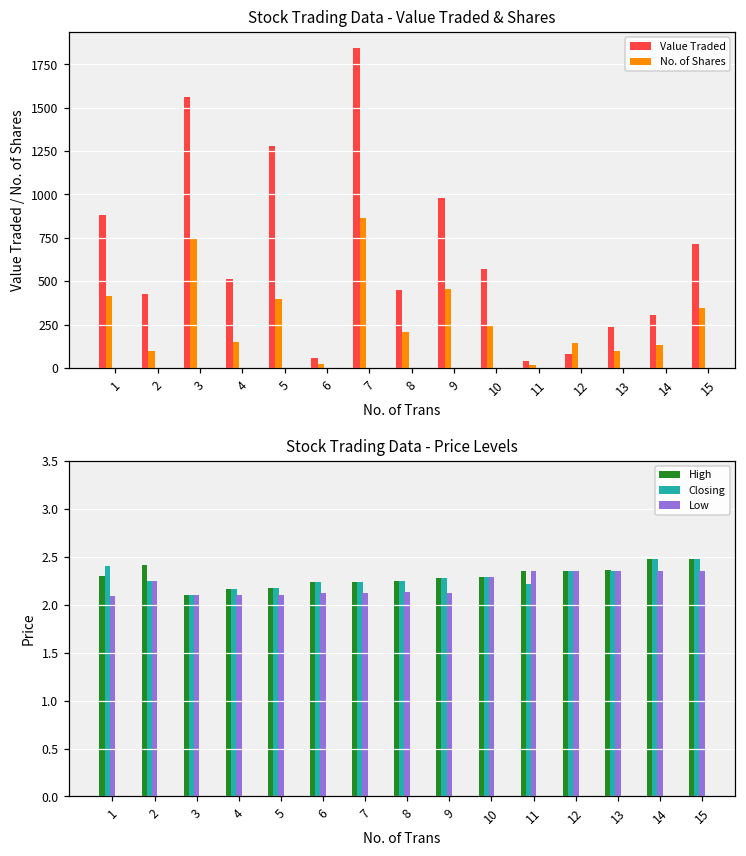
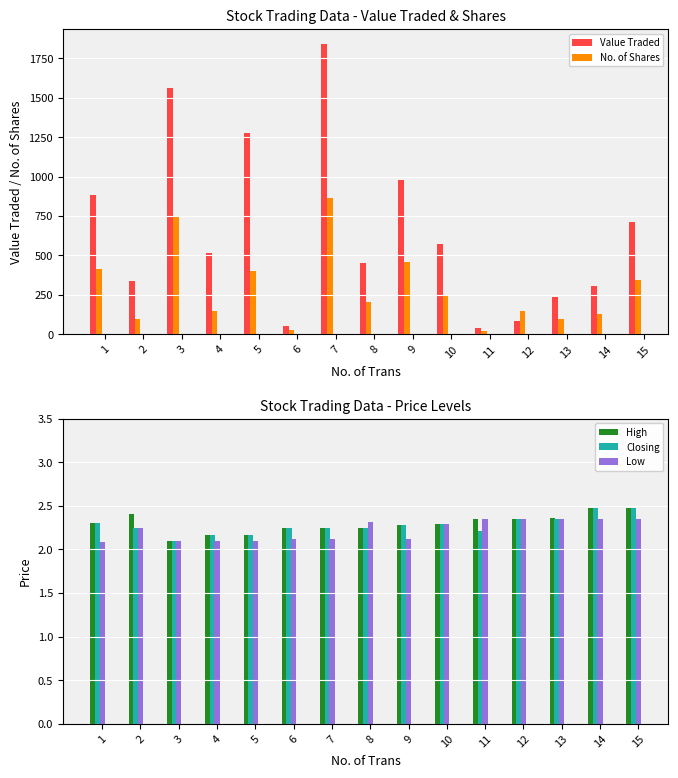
  {
    "Stock Trading Data - Value Traded & Shares": {
      "Value Traded": {
        "1": 880,
-       "2": 430,
+       "2": 340,
        "3": 1560,
        "4": 520,
        "5": 1280,
        "6": 60,
        "7": 1840,
        "8": 450,
        "9": 980,
        "10": 570,
        "11": 40,
        "12": 80,
        "13": 240,
        "14": 310,
        "15": 710
      },
      "No. of Shares": {
        "1": 420,
        "2": 100,
        "3": 740,
        "4": 150,
        "5": 400,
        "6": 30,
        "7": 870,
        "8": 210,
        "9": 460,
        "10": 250,
        "11": 20,
        "12": 150,
        "13": 100,
        "14": 130,
        "15": 350
      }
    },
    "Stock Trading Data - Price Levels": {
      "High": {
        "1": 2.3,
        "2": 2.4,
        "3": 2.1,
        "4": 2.2,
        "5": 2.2,
        "6": 2.2,
        "7": 2.2,
        "8": 2.3,
        "9": 2.3,
        "10": 2.3,
        "11": 2.4,
        "12": 2.4,
        "13": 2.4,
        "14": 2.5,
        "15": 2.5
      },
      "Closing": {
-       "1": 2.4,
+       "1": 2.3,
        "2": 2.3,
        "3": 2.1,
        "4": 2.2,
        "5": 2.2,
        "6": 2.2,
        "7": 2.2,
        "8": 2.3,
        "9": 2.3,
        "10": 2.3,
        "11": 2.2,
        "12": 2.4,
        "13": 2.4,
        "14": 2.5,
        "15": 2.5
      },
      "Low": {
        "1": 2.1,
        "2": 2.3,
        "3": 2.1,
        "4": 2.1,
        "5": 2.1,
        "6": 2.1,
        "7": 2.1,
-       "8": 2.1,
+       "8": 2.3,
        "9": 2.1,
        "10": 2.3,
        "11": 2.4,
        "12": 2.4,
        "13": 2.4,
        "14": 2.4,
        "15": 2.4
      }
    }
  }
